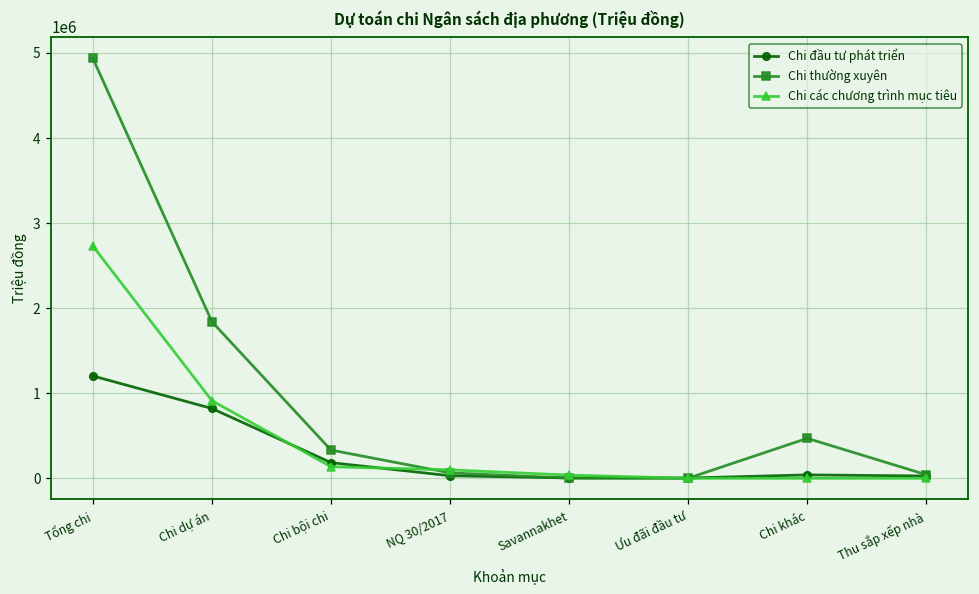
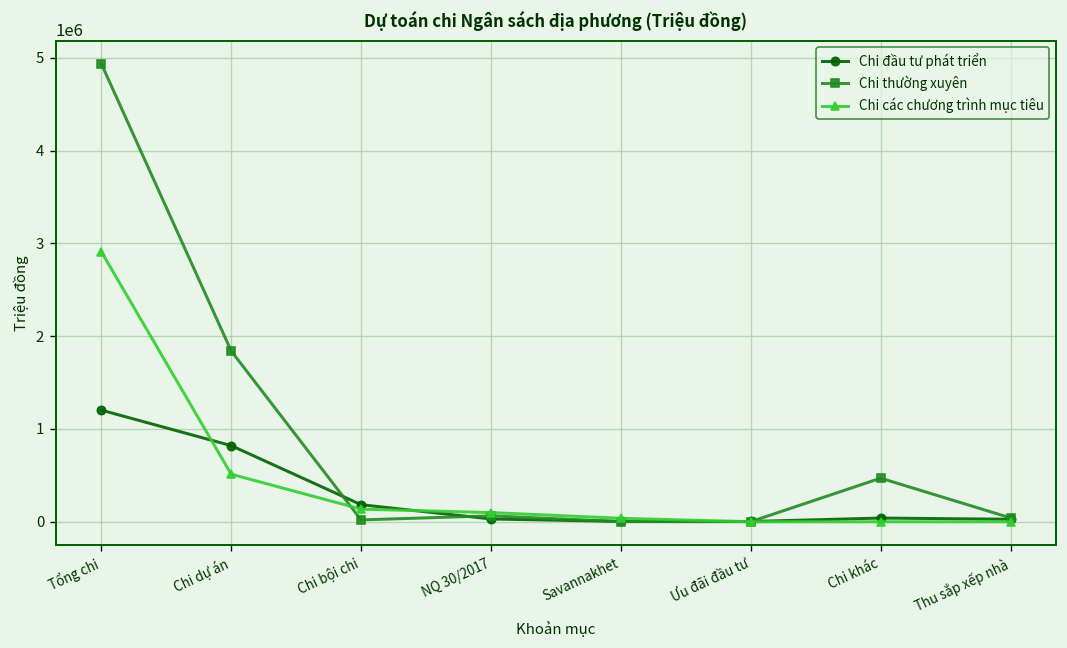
  {
    "Chi đầu tư phát triển": {
      "Tổng chi": 1200000,
      "Chi dự án": 800000,
      "Chi bội chi": 200000,
      "NQ 30/2017": 0,
      "Chi khác": 0
    },
    "Chi thường xuyên": {
      "Tổng chi": 4900000,
      "Chi dự án": 1800000,
-     "Chi bội chi": 300000,
+     "Chi bội chi": 0,
      "NQ 30/2017": 100000,
      "Chi khác": 500000
    },
    "Chi các chương trình mục tiêu": {
-     "Tổng chi": 2700000,
-     "Chi dự án": 900000,
+     "Tổng chi": 2900000,
+     "Chi dự án": 500000,
      "Chi bội chi": 100000,
      "NQ 30/2017": 100000,
      "Savannakhet": 0,
      "Chi khác": 0
    }
  }
